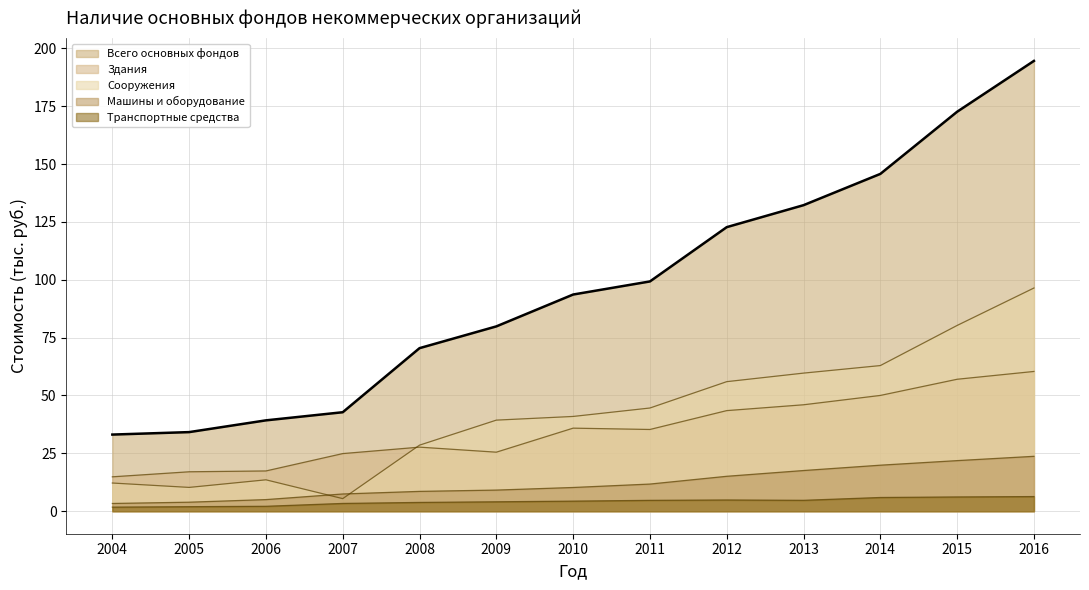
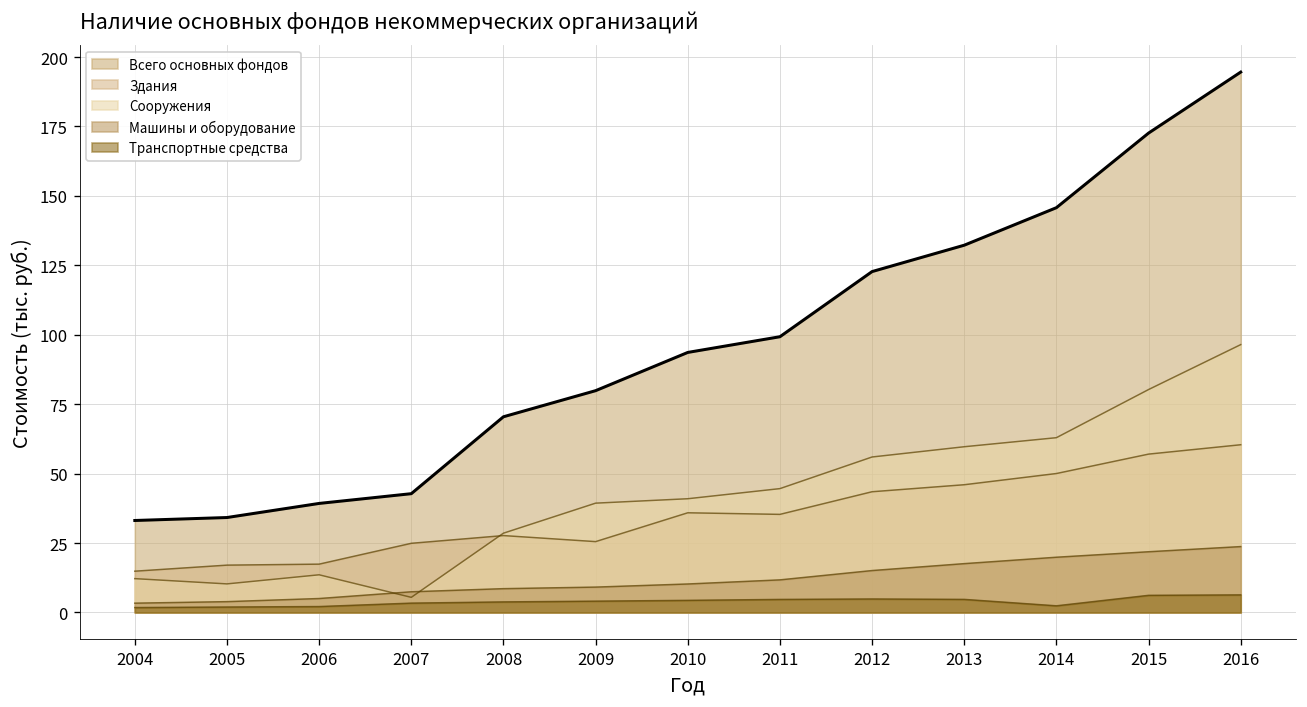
  {
    "Транспортные средства": {
      "2004": 2,
      "2005": 2,
      "2006": 2,
      "2007": 3,
      "2008": 4,
      "2009": 4,
      "2010": 4,
      "2011": 5,
      "2012": 5,
      "2013": 5,
-     "2014": 6,
+     "2014": 2,
      "2015": 6,
      "2016": 6
    }
  }
